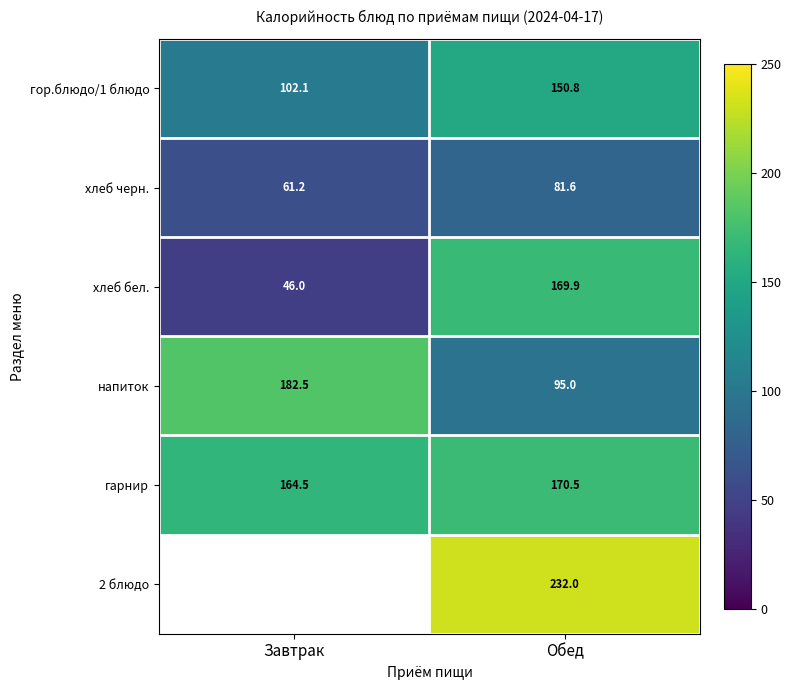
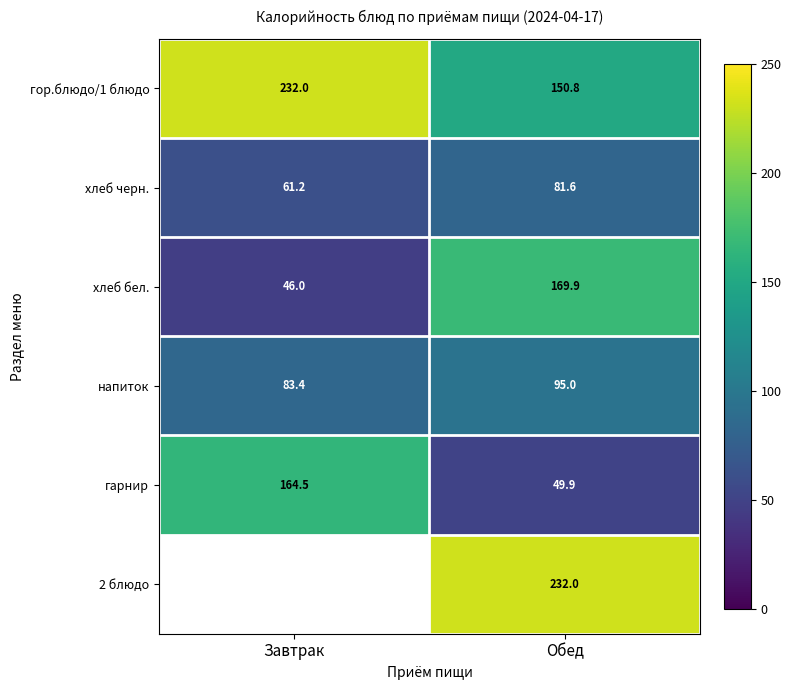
  {
    "гор.блюдо/1 блюдо": {
-     "Завтрак": 102.1,
+     "Завтрак": 232.0,
      "Обед": 150.8
    },
    "хлеб черн.": {
      "Завтрак": 61.2,
      "Обед": 81.6
    },
    "хлеб бел.": {
      "Завтрак": 46.0,
      "Обед": 169.9
    },
    "напиток": {
-     "Завтрак": 182.5,
+     "Завтрак": 83.4,
      "Обед": 95.0
    },
    "гарнир": {
      "Завтрак": 164.5,
-     "Обед": 170.5
+     "Обед": 49.9
    },
    "2 блюдо": {
      "Обед": 232.0
    }
  }
